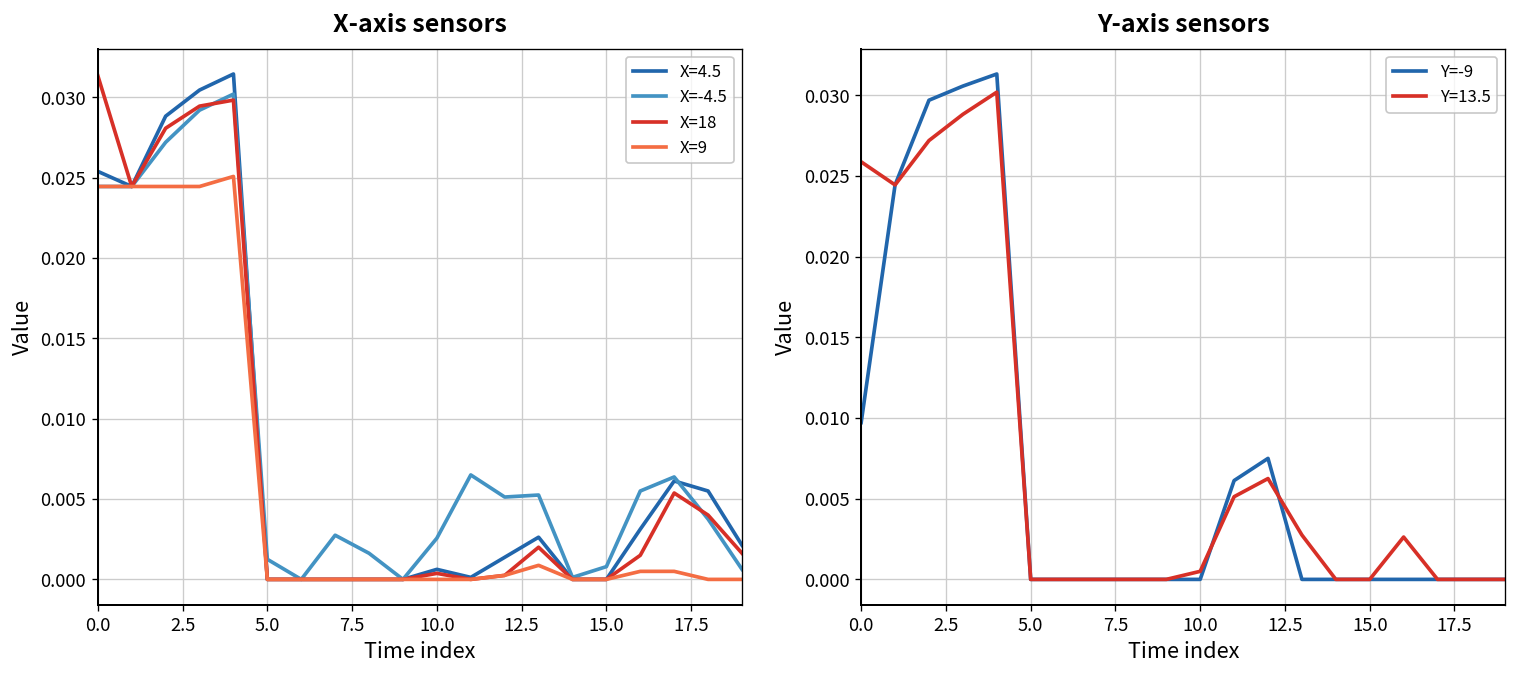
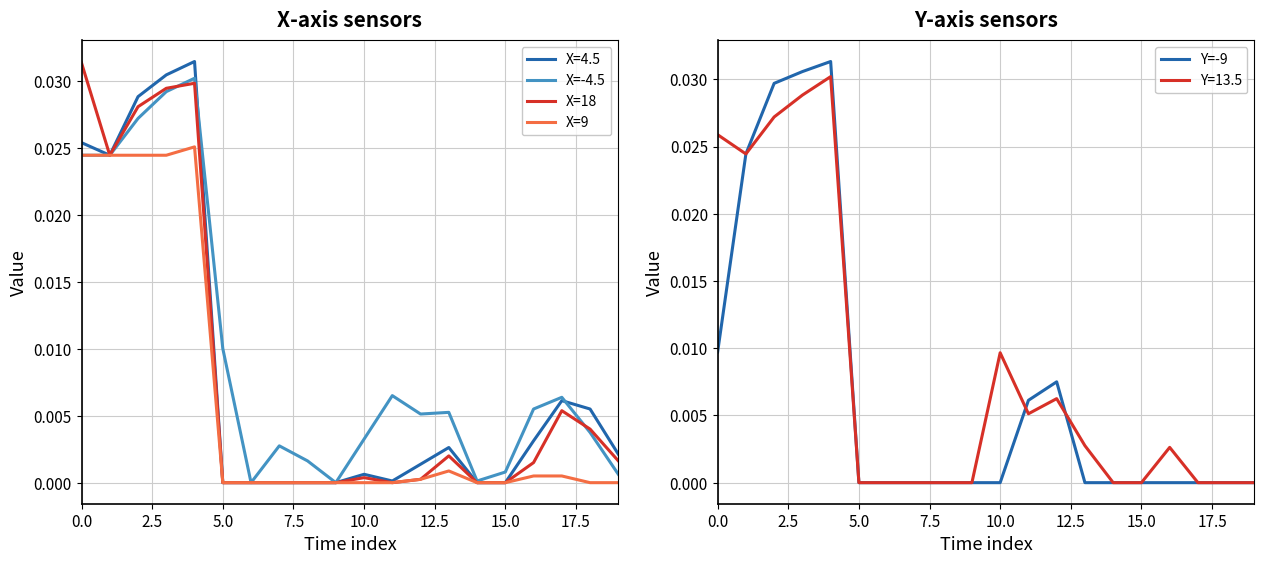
  {
    "X-axis sensors": {
      "X=4.5": {
        "0.0": 0.0254,
        "10.0": 0.0006
      },
      "X=-4.5": {
-       "5.0": 0.0012,
-       "10.0": 0.0026,
+       "5.0": 0.0100,
+       "10.0": 0.0032,
        "15.0": 0.0008
      },
      "X=18": {
        "0.0": 0.0313,
        "10.0": 0.0004
      },
      "X=9": {
        "10.0": 0.0000
      }
    },
    "Y-axis sensors": {
      "Y=-9": {
        "0.0": 0.0097,
        "10.0": 0.0000
      },
      "Y=13.5": {
        "0.0": 0.0259,
-       "10.0": 0.0005
+       "10.0": 0.0097
      }
    }
  }
